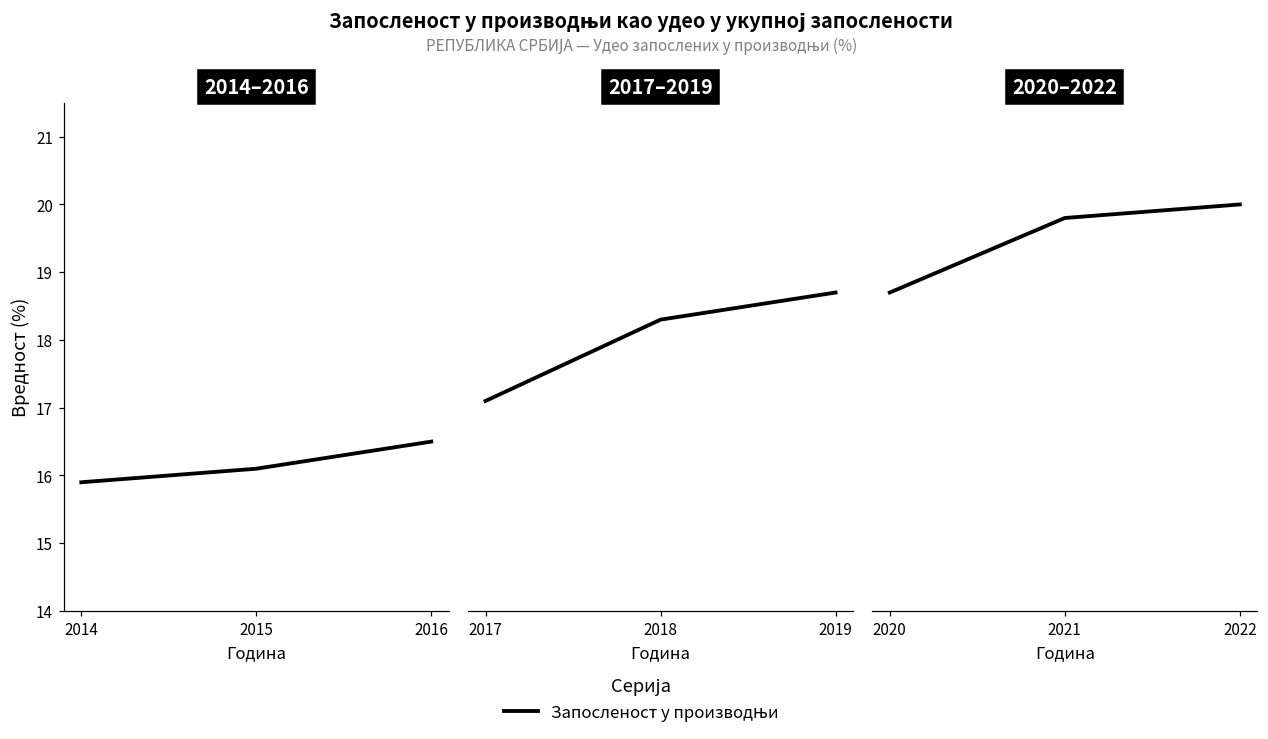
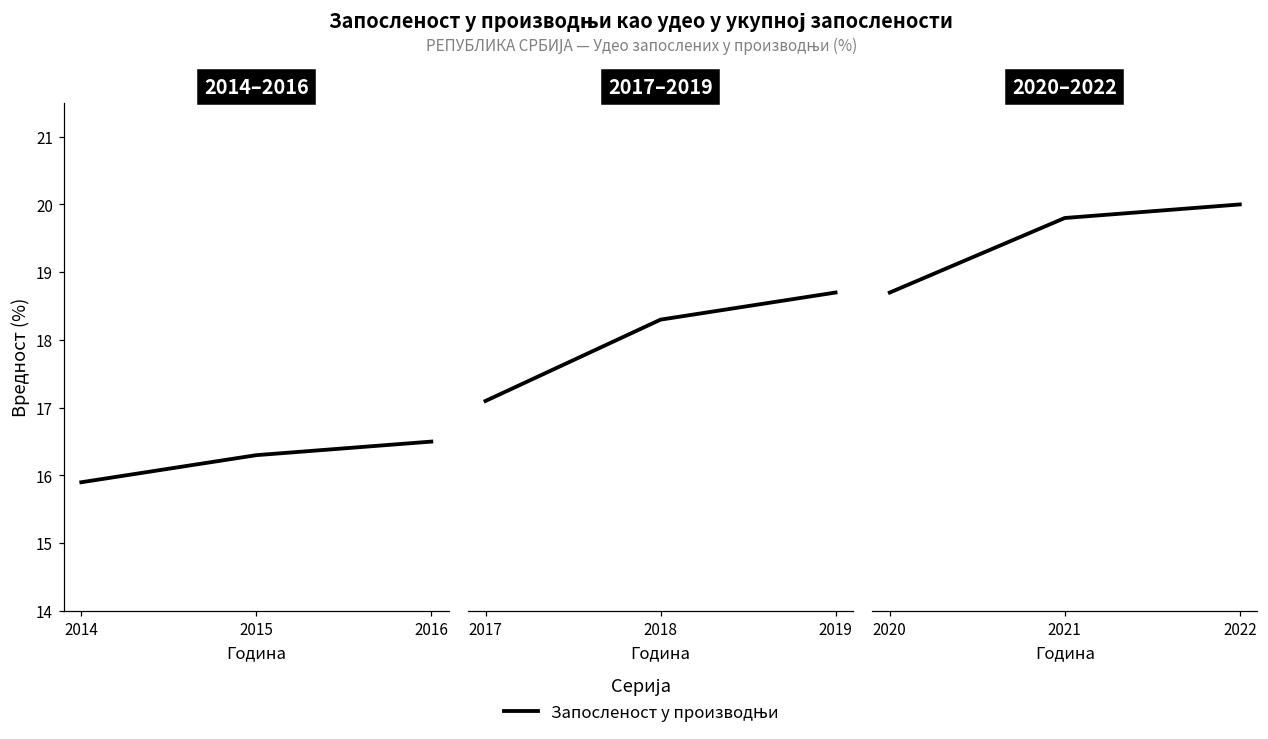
  {
    "2014–2016": {
      "2014": 15.9,
-     "2015": 16.1,
+     "2015": 16.3,
      "2016": 16.5
    }
  }
